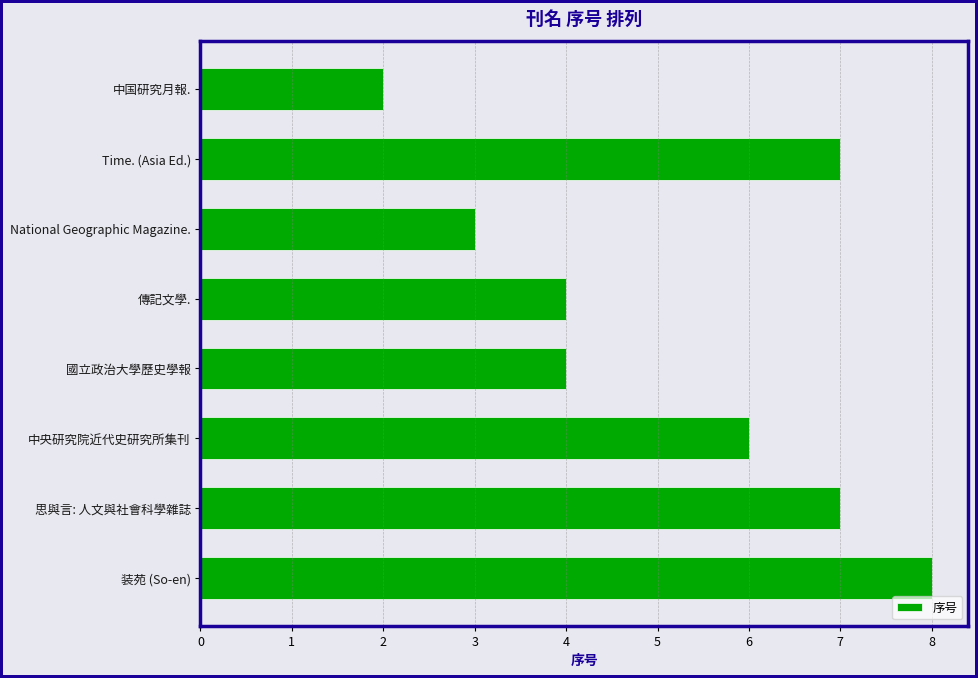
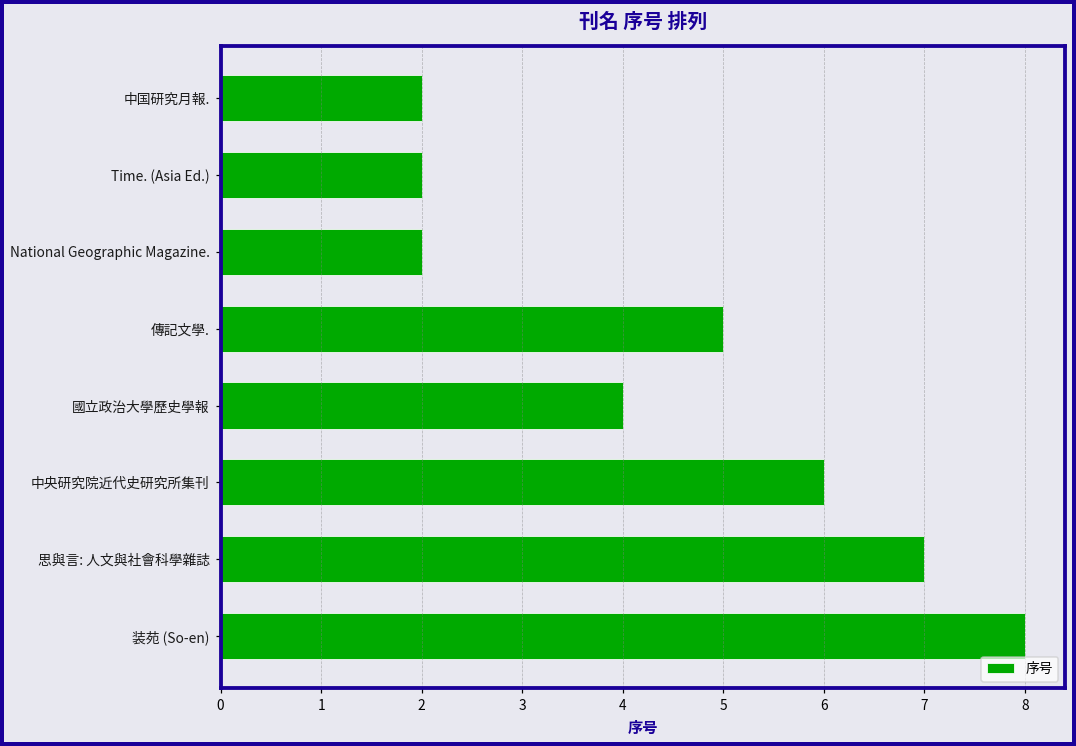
  {
    "中国研究月報.": 2,
-   "Time. (Asia Ed.)": 7,
-   "National Geographic Magazine.": 3,
-   "傳記文學.": 4,
+   "Time. (Asia Ed.)": 2,
+   "National Geographic Magazine.": 2,
+   "傳記文學.": 5,
    "國立政治大學歷史學報": 4,
    "中央研究院近代史研究所集刊": 6,
    "思與言: 人文與社會科學雜誌": 7,
    "装苑 (So-en)": 8
  }
